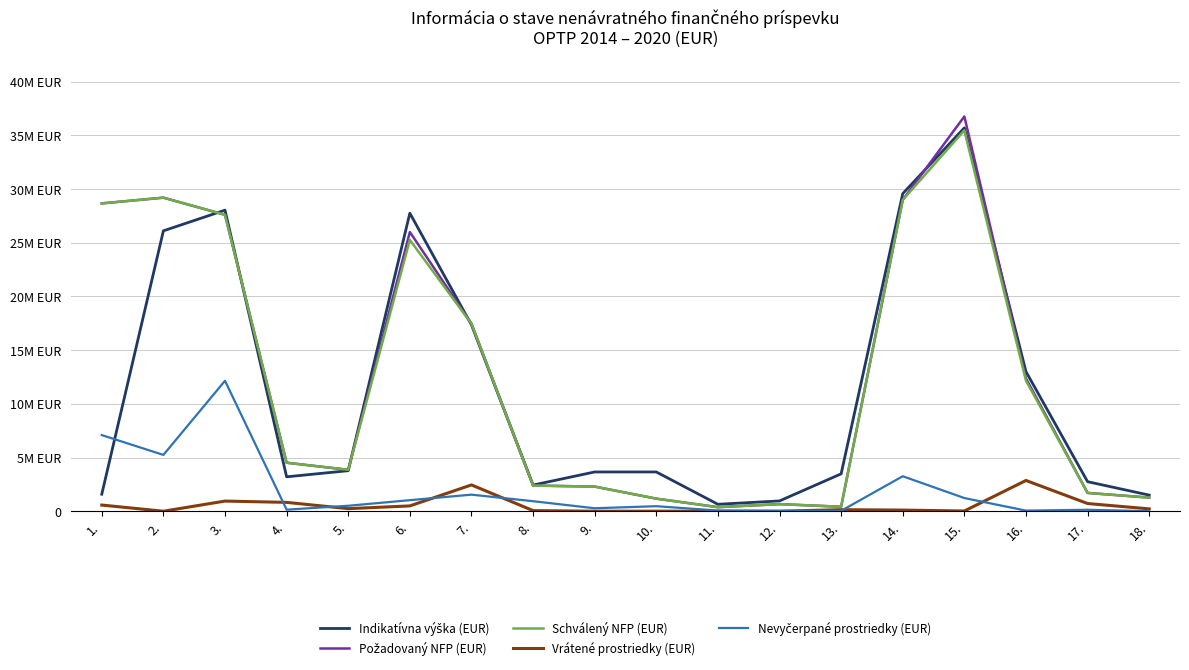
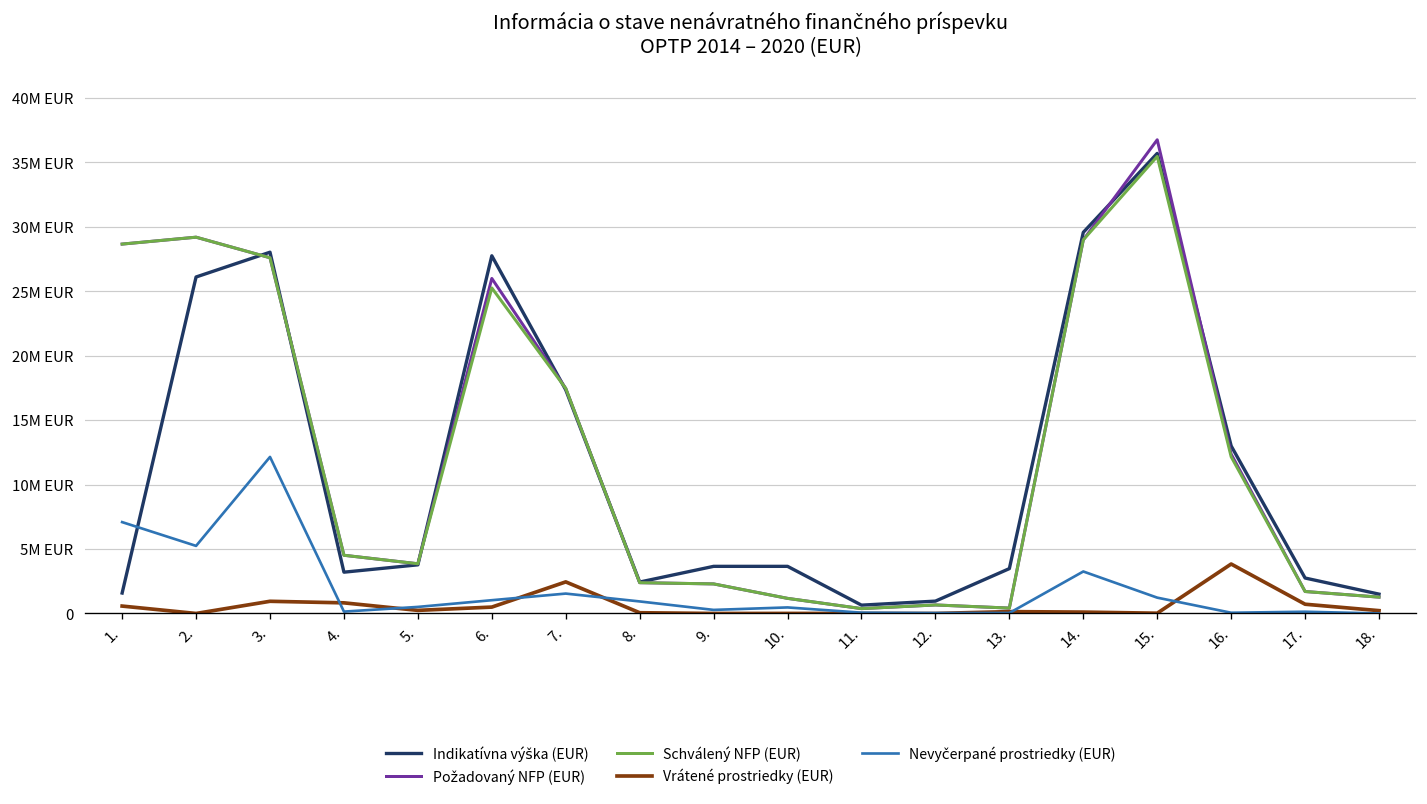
  {
    "Indikatívna výška (EUR)": {
      "1.": "1.6M EUR",
      "2.": "26.1M EUR",
      "3.": "28.0M EUR",
      "4.": "3.2M EUR",
      "6.": "27.7M EUR",
      "9.": "3.7M EUR",
      "10.": "3.7M EUR",
      "11.": "0.6M EUR",
      "12.": "1.0M EUR",
      "13.": "3.5M EUR",
      "14.": "29.6M EUR",
      "16.": "13.0M EUR",
      "17.": "2.7M EUR"
    },
    "Požadovaný NFP (EUR)": {
      "6.": "26.0M EUR",
      "15.": "36.8M EUR"
    },
    "Schválený NFP (EUR)": {
      "6.": "25.3M EUR"
    },
    "Vrátené prostriedky (EUR)": {
      "1.": "0.6M EUR",
      "2.": "0.0M EUR",
      "3.": "0.9M EUR",
      "4.": "0.8M EUR",
      "5.": "0.2M EUR",
      "6.": "0.5M EUR",
      "7.": "2.4M EUR",
      "8.": "0.1M EUR",
      "9.": "0.0M EUR",
      "10.": "0.0M EUR",
      "14.": "0.1M EUR",
      "15.": "0.0M EUR",
-     "16.": "2.9M EUR",
+     "16.": "3.8M EUR",
      "17.": "0.7M EUR"
    },
    "Nevyčerpané prostriedky (EUR)": {
      "1.": "7.1M EUR",
      "2.": "5.2M EUR",
      "3.": "12.1M EUR",
      "4.": "0.1M EUR",
      "5.": "0.5M EUR",
      "6.": "1.0M EUR",
      "7.": "1.5M EUR",
      "8.": "0.9M EUR",
      "9.": "0.3M EUR",
      "10.": "0.5M EUR",
      "14.": "3.3M EUR",
      "15.": "1.2M EUR",
      "16.": "0.1M EUR",
      "17.": "0.1M EUR"
    }
  }
